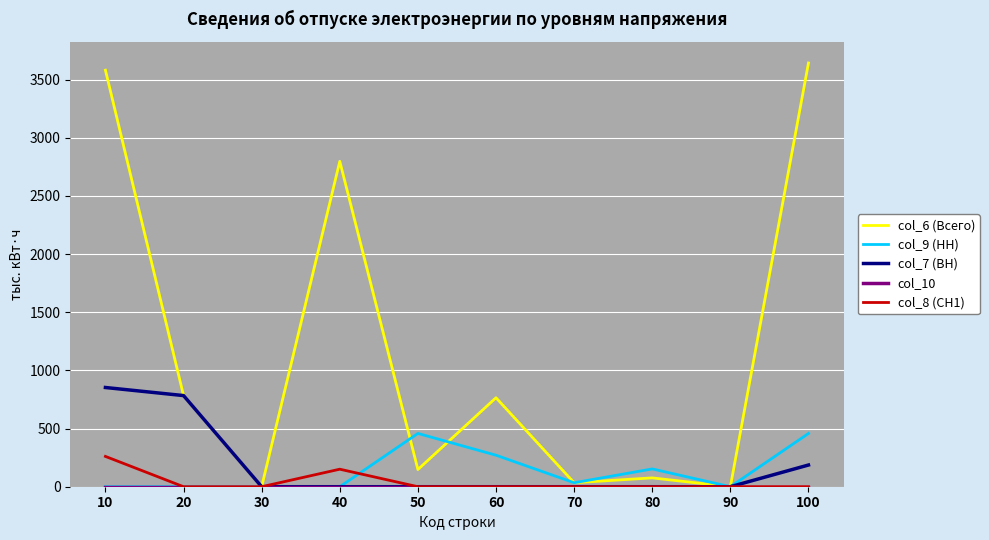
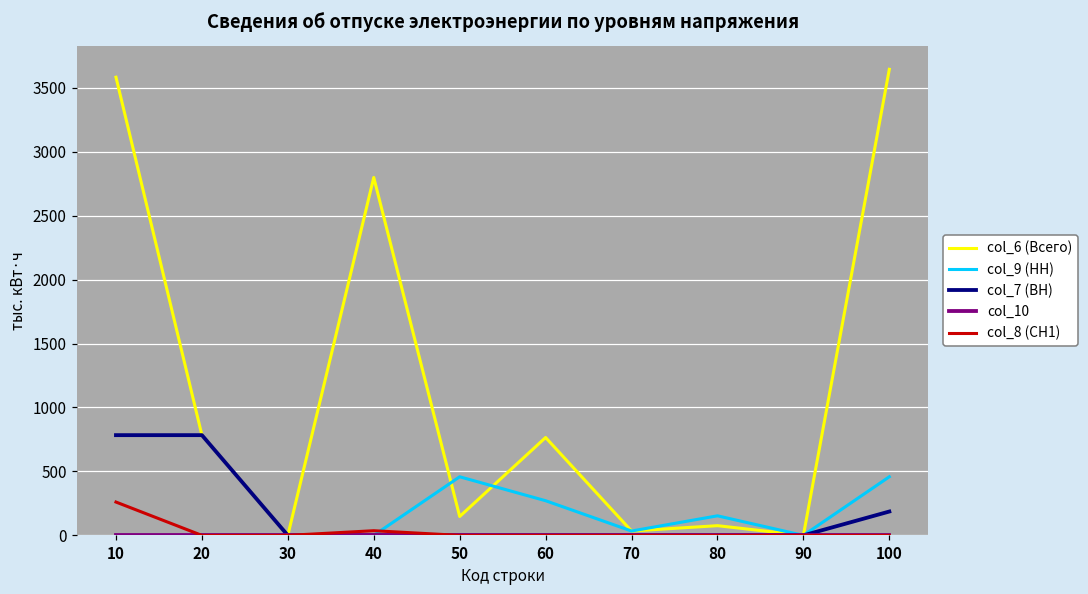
  {
    "col_6 (Всего)": {
      "10": 3580,
      "40": 2800,
      "50": 150,
      "60": 770,
      "80": 80,
      "100": 3640
    },
    "col_9 (НН)": {
      "50": 460,
      "60": 270,
      "80": 150,
      "100": 460
    },
    "col_7 (ВН)": {
-     "10": 850,
+     "10": 780,
      "100": 190
    },
    "col_8 (СН1)": {
      "10": 260,
-     "40": 150
+     "40": 40
    }
  }
